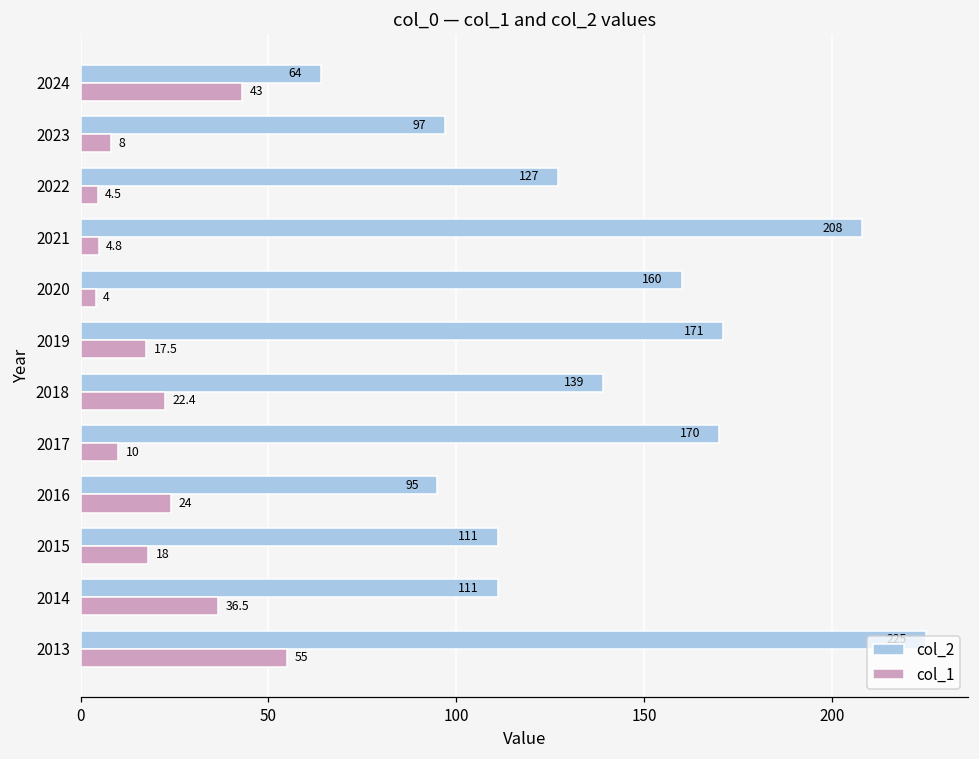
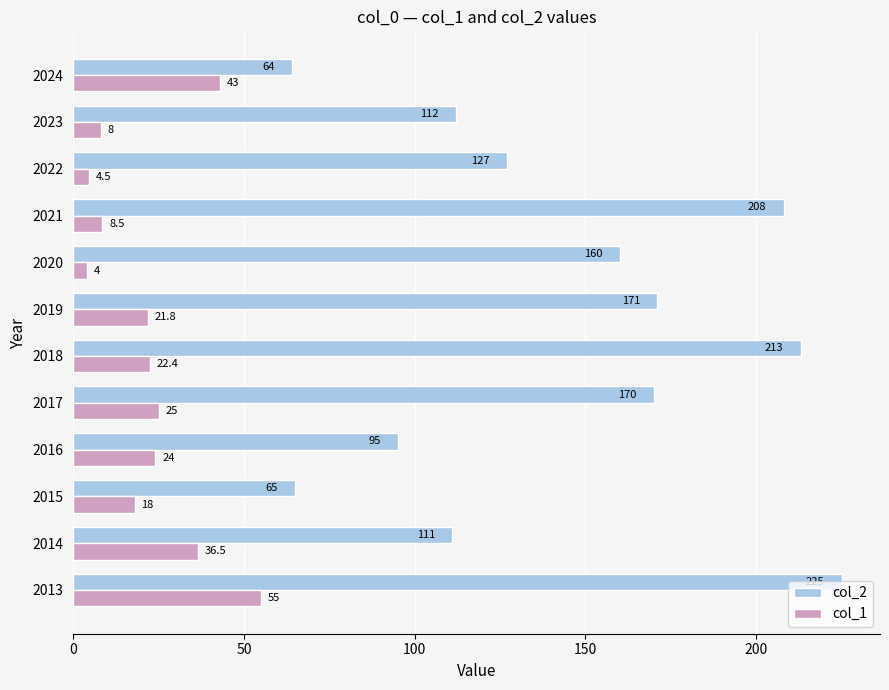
  {
    "col_2": {
      "2024": 64,
-     "2023": 97,
+     "2023": 112,
      "2022": 127,
      "2021": 208,
      "2020": 160,
      "2019": 171,
-     "2018": 139,
+     "2018": 213,
      "2017": 170,
      "2016": 95,
-     "2015": 111,
+     "2015": 65,
      "2014": 111
    },
    "col_1": {
      "2024": 43,
      "2023": 8,
      "2022": 4.5,
-     "2021": 4.8,
+     "2021": 8.5,
      "2020": 4,
-     "2019": 17.5,
+     "2019": 21.8,
      "2018": 22.4,
-     "2017": 10,
+     "2017": 25,
      "2016": 24,
      "2015": 18,
      "2014": 36.5,
      "2013": 55
    }
  }
